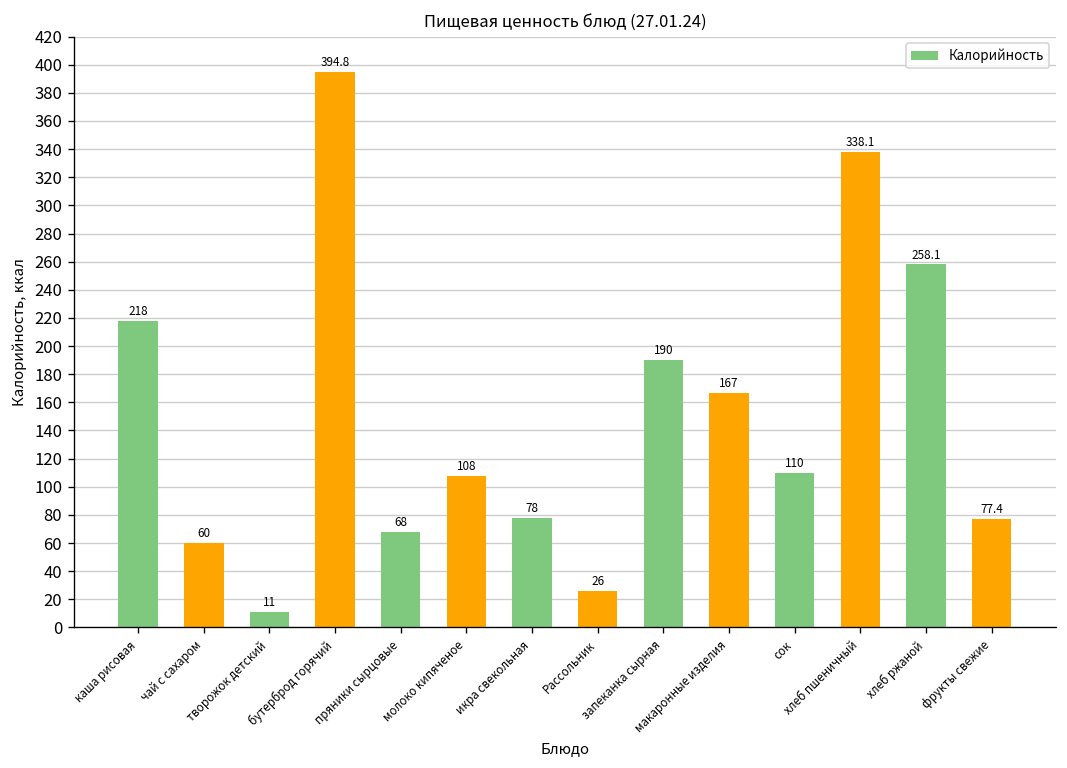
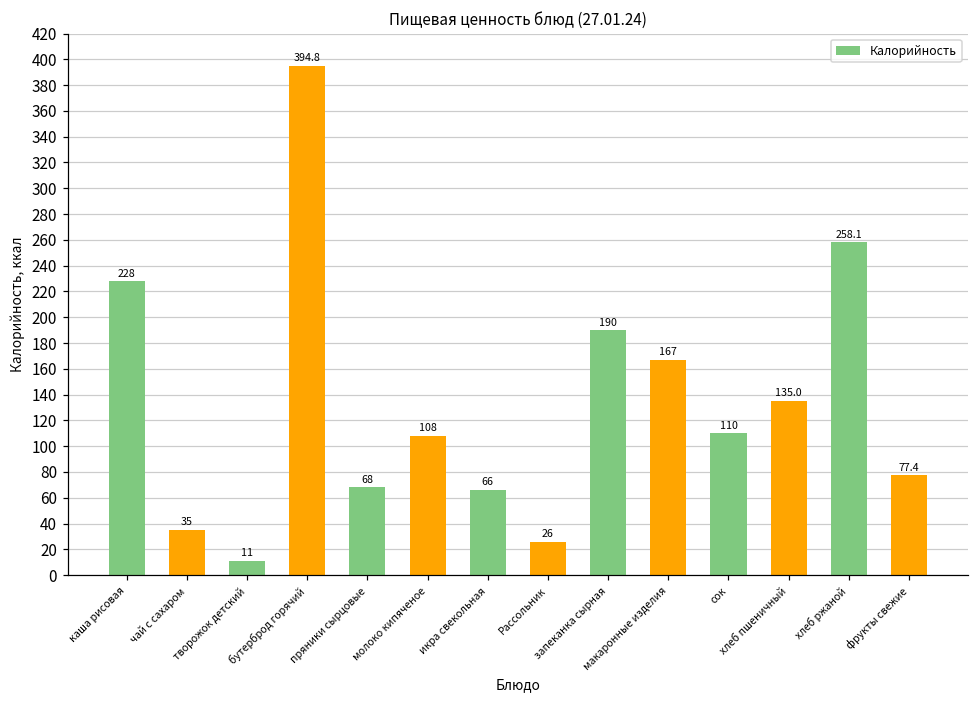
  {
-   "каша рисовая": 218,
-   "чай с сахаром": 60,
+   "каша рисовая": 228,
+   "чай с сахаром": 35,
    "творожок детский": 11,
    "бутерброд горячий": 394.8,
    "пряники сырцовые": 68,
    "молоко кипяченое": 108,
-   "икра свекольная": 78,
+   "икра свекольная": 66,
    "Рассольник": 26,
    "запеканка сырная": 190,
    "макаронные изделия": 167,
    "сок": 110,
-   "хлеб пшеничный": 338.1,
+   "хлеб пшеничный": 135.0,
    "хлеб ржаной": 258.1,
    "фрукты свежие": 77.4
  }
